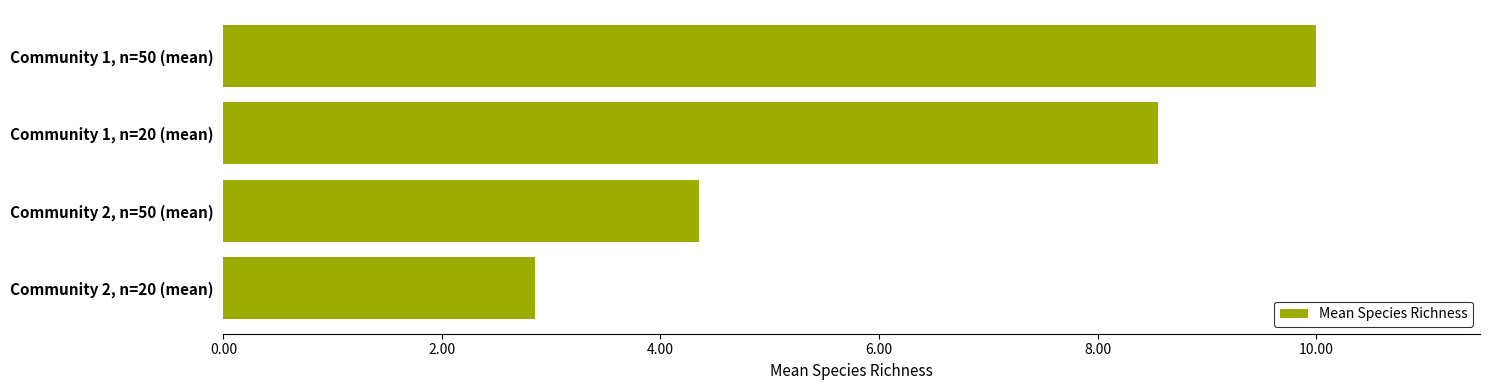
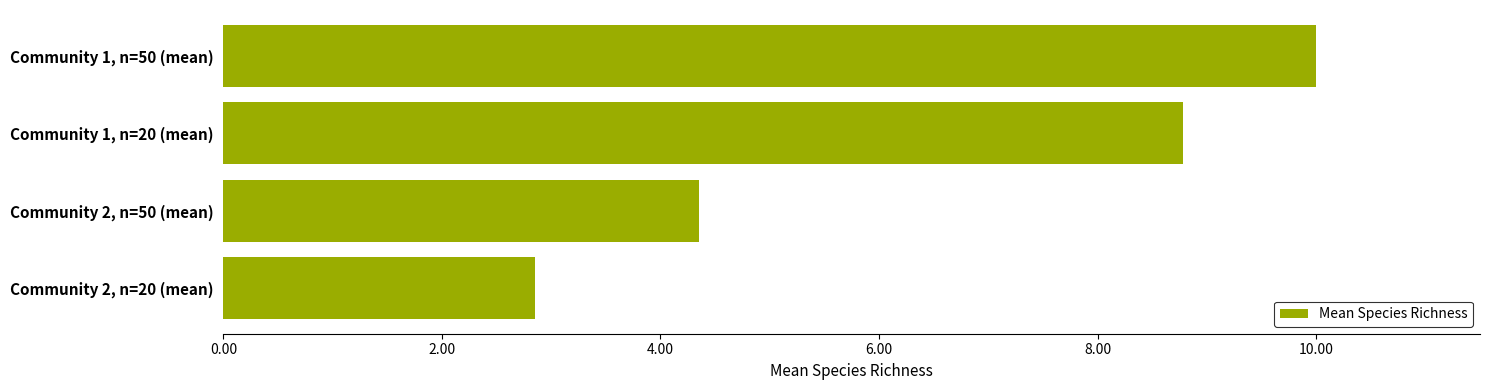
  {
    "Community 1, n=50 (mean)": 10.00,
-   "Community 1, n=20 (mean)": 8.55,
+   "Community 1, n=20 (mean)": 8.78,
    "Community 2, n=50 (mean)": 4.35,
    "Community 2, n=20 (mean)": 2.85
  }
